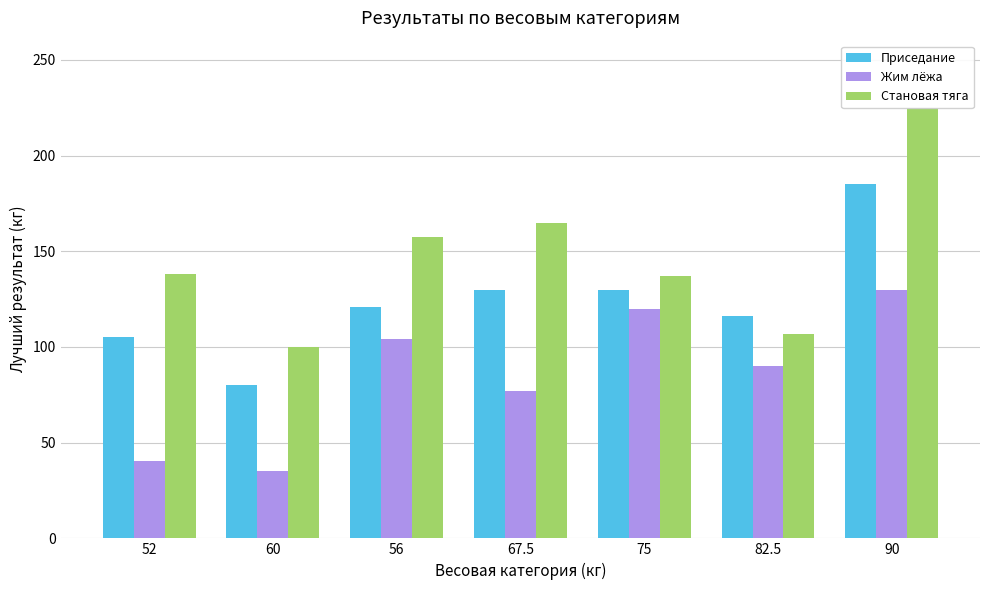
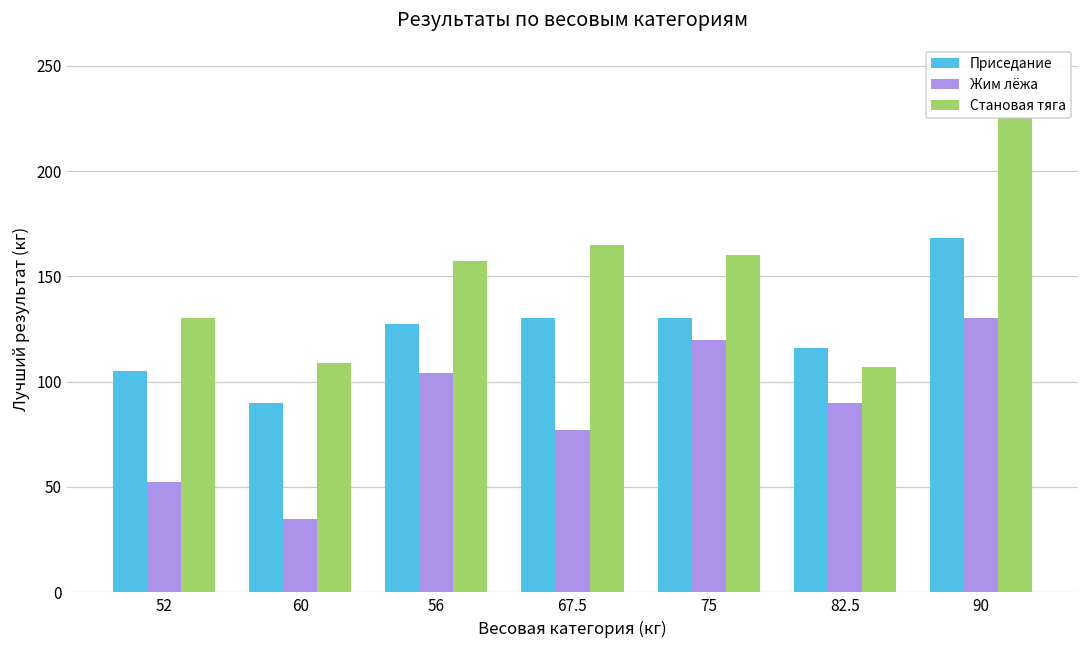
  {
    "Приседание": {
      "52": 105,
-     "60": 80,
-     "56": 121,
+     "60": 90,
+     "56": 128,
      "67.5": 130,
      "75": 130,
      "82.5": 116,
-     "90": 185
+     "90": 168
    },
    "Жим лёжа": {
-     "52": 40,
+     "52": 53,
      "60": 35,
      "56": 104,
      "67.5": 77,
      "75": 120,
      "82.5": 90,
      "90": 130
    },
    "Становая тяга": {
-     "52": 138,
-     "60": 100,
+     "52": 130,
+     "60": 109,
      "56": 158,
      "67.5": 165,
-     "75": 137,
+     "75": 160,
      "82.5": 107
    }
  }
